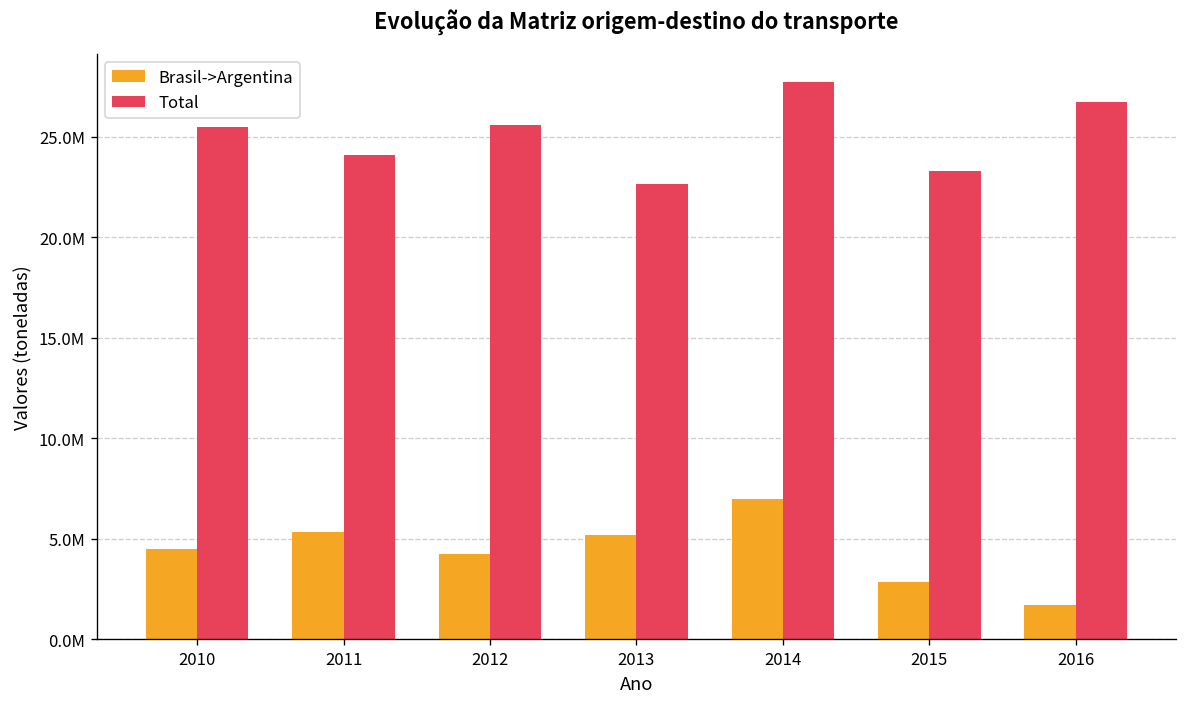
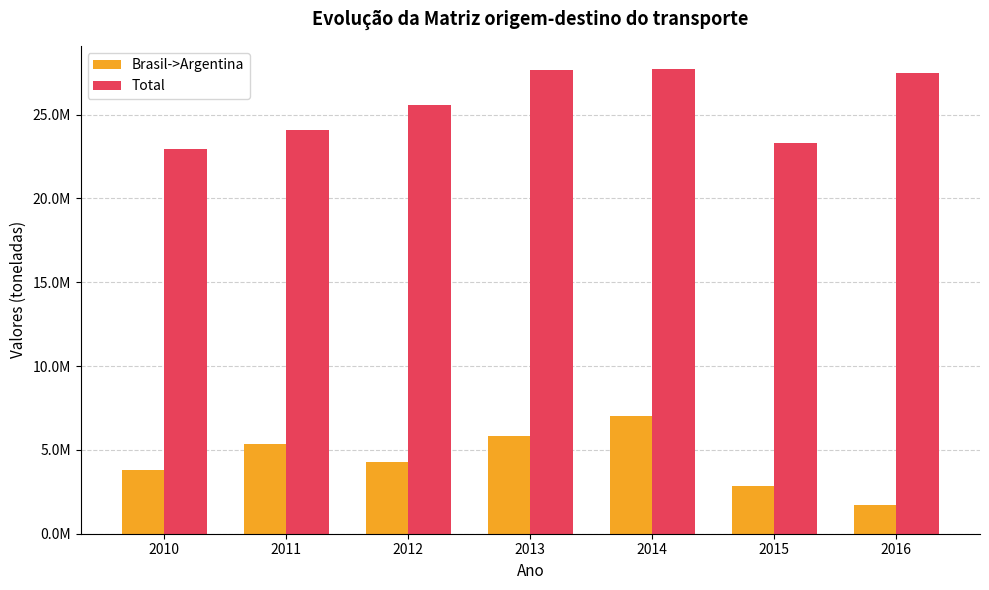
  {
    "Brasil->Argentina": {
-     "2010": 4500000,
+     "2010": 3800000,
      "2011": 5300000,
      "2012": 4300000,
-     "2013": 5200000,
+     "2013": 5800000,
      "2014": 7000000,
      "2015": 2900000,
      "2016": 1700000
    },
    "Total": {
-     "2010": 25500000,
+     "2010": 22900000,
      "2011": 24100000,
      "2012": 25600000,
-     "2013": 22600000,
+     "2013": 27700000,
      "2014": 27700000,
      "2015": 23300000,
-     "2016": 26700000
+     "2016": 27500000
    }
  }
